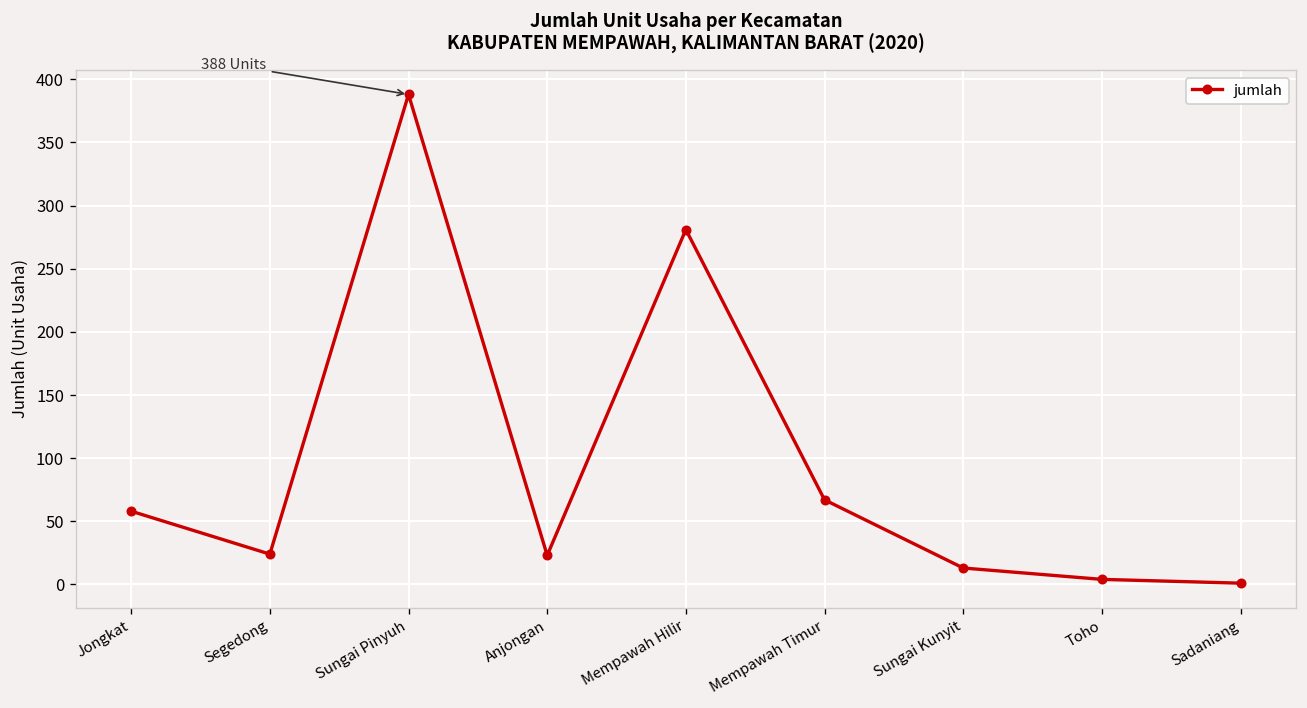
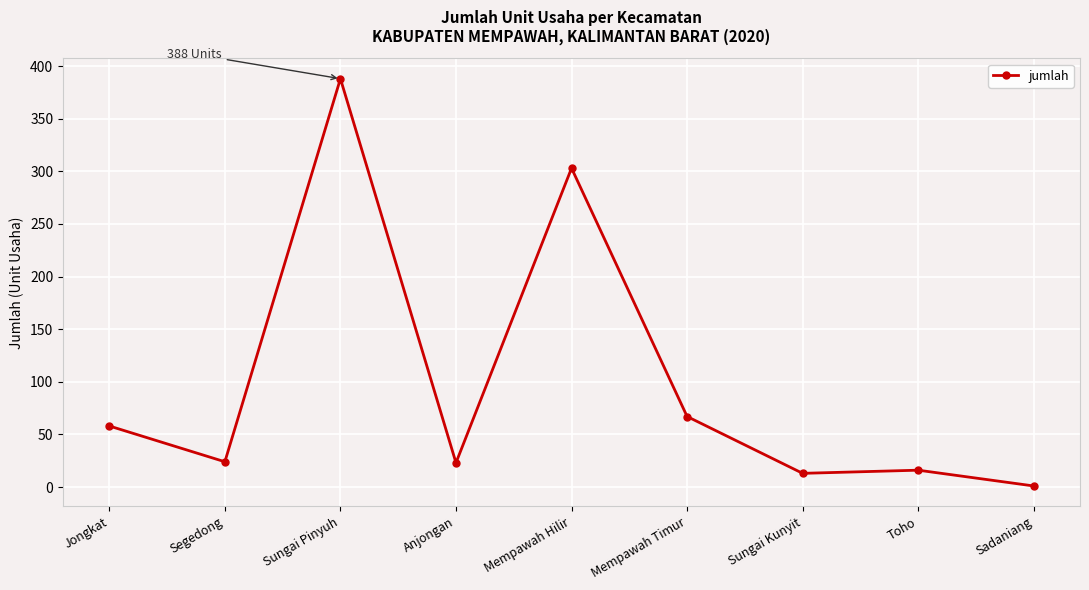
  {
    "Jongkat": 58,
    "Segedong": 24,
    "Anjongan": 23,
-   "Mempawah Hilir": 281,
+   "Mempawah Hilir": 303,
    "Mempawah Timur": 67,
    "Sungai Kunyit": 13,
-   "Toho": 4,
+   "Toho": 16,
    "Sadaniang": 1
  }
